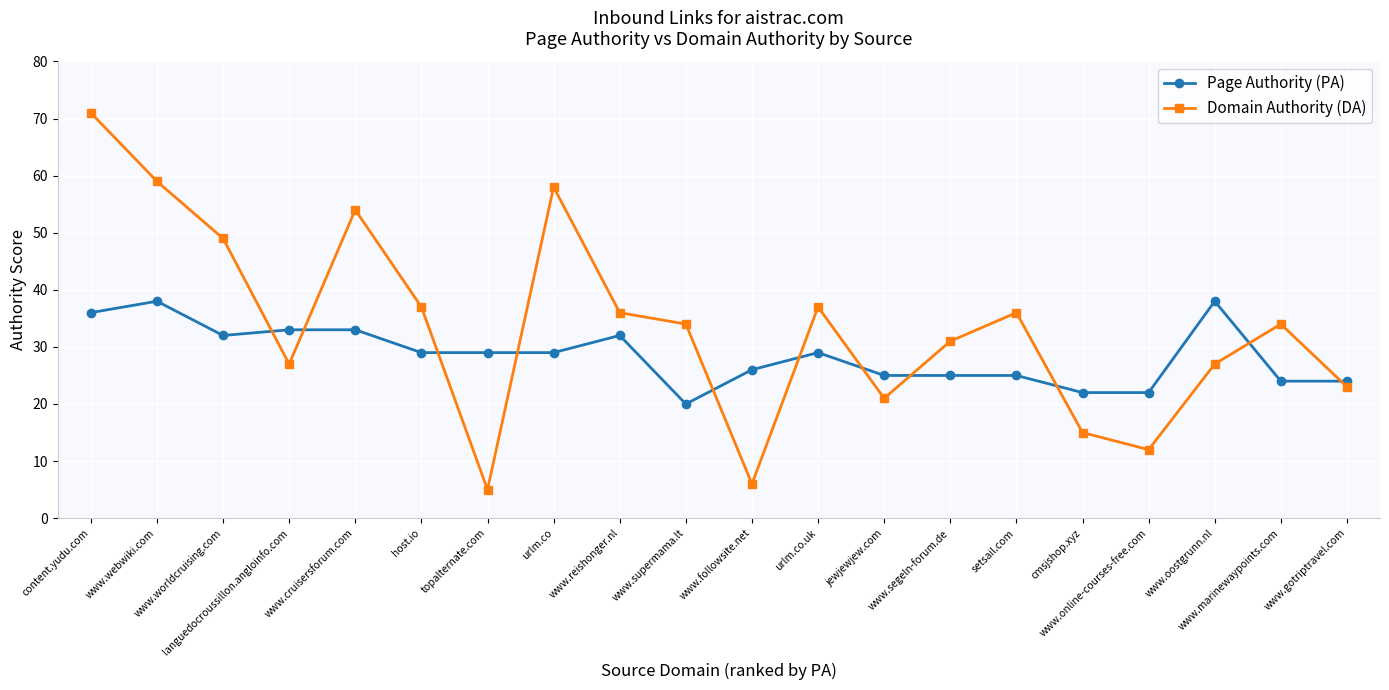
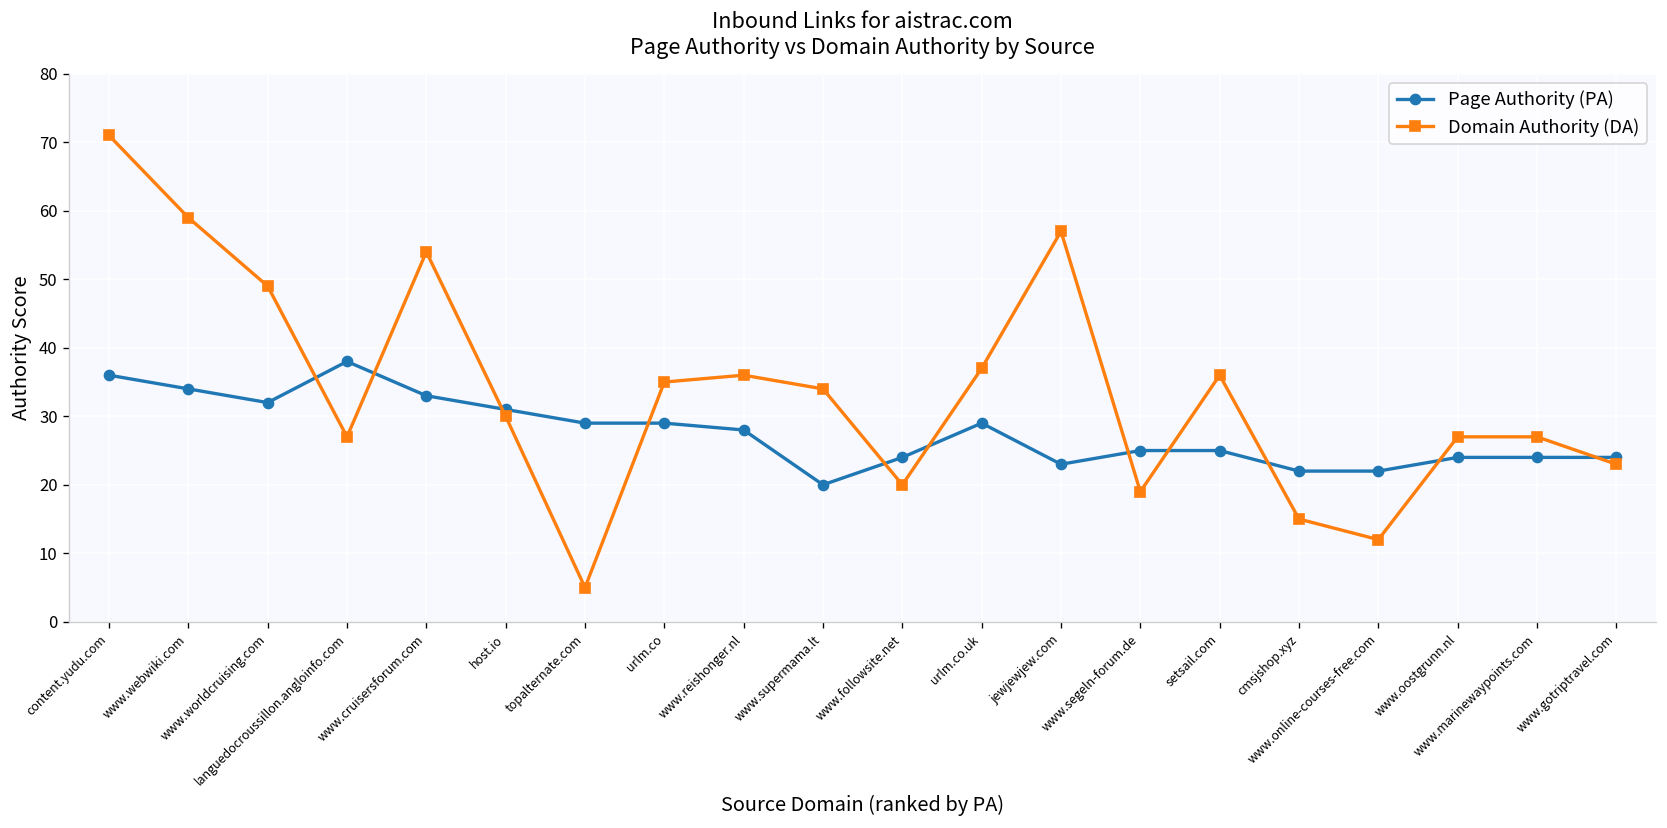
  {
    "Page Authority (PA)": {
      "content.yudu.com": 36,
-     "www.webwiki.com": 38,
+     "www.webwiki.com": 34,
      "www.worldcruising.com": 32,
-     "languedocroussillon.angloinfo.com": 33,
+     "languedocroussillon.angloinfo.com": 38,
      "www.cruisersforum.com": 33,
-     "host.io": 29,
+     "host.io": 31,
      "topalternate.com": 29,
      "urlm.co": 29,
-     "www.reishonger.nl": 32,
+     "www.reishonger.nl": 28,
      "www.supermama.lt": 20,
-     "www.followsite.net": 26,
+     "www.followsite.net": 24,
      "urlm.co.uk": 29,
-     "jewjewjew.com": 25,
+     "jewjewjew.com": 23,
      "www.segeln-forum.de": 25,
      "setsail.com": 25,
      "cmsjshop.xyz": 22,
      "www.online-courses-free.com": 22,
-     "www.oostgrunn.nl": 38,
+     "www.oostgrunn.nl": 24,
      "www.marinewaypoints.com": 24,
      "www.gotriptravel.com": 24
    },
    "Domain Authority (DA)": {
      "content.yudu.com": 71,
      "www.webwiki.com": 59,
      "www.worldcruising.com": 49,
      "languedocroussillon.angloinfo.com": 27,
      "www.cruisersforum.com": 54,
-     "host.io": 37,
+     "host.io": 30,
      "topalternate.com": 5,
-     "urlm.co": 58,
+     "urlm.co": 35,
      "www.reishonger.nl": 36,
      "www.supermama.lt": 34,
-     "www.followsite.net": 6,
+     "www.followsite.net": 20,
      "urlm.co.uk": 37,
-     "jewjewjew.com": 21,
-     "www.segeln-forum.de": 31,
+     "jewjewjew.com": 57,
+     "www.segeln-forum.de": 19,
      "setsail.com": 36,
      "cmsjshop.xyz": 15,
      "www.online-courses-free.com": 12,
      "www.oostgrunn.nl": 27,
-     "www.marinewaypoints.com": 34,
+     "www.marinewaypoints.com": 27,
      "www.gotriptravel.com": 23
    }
  }
